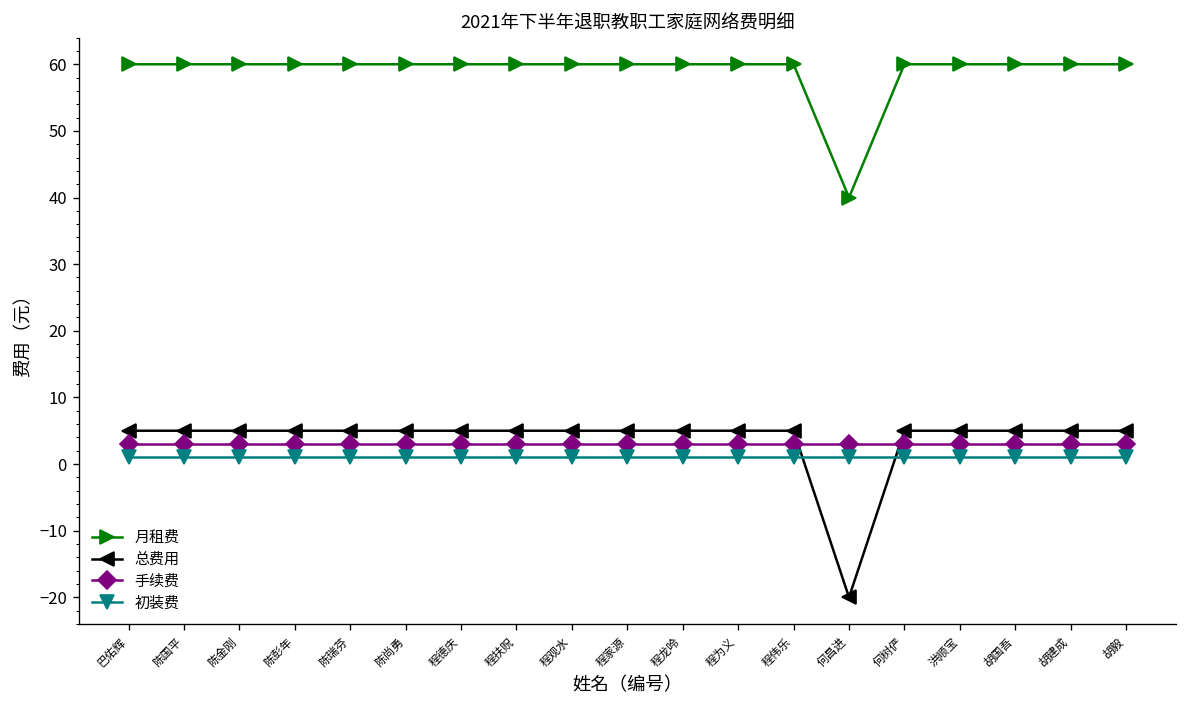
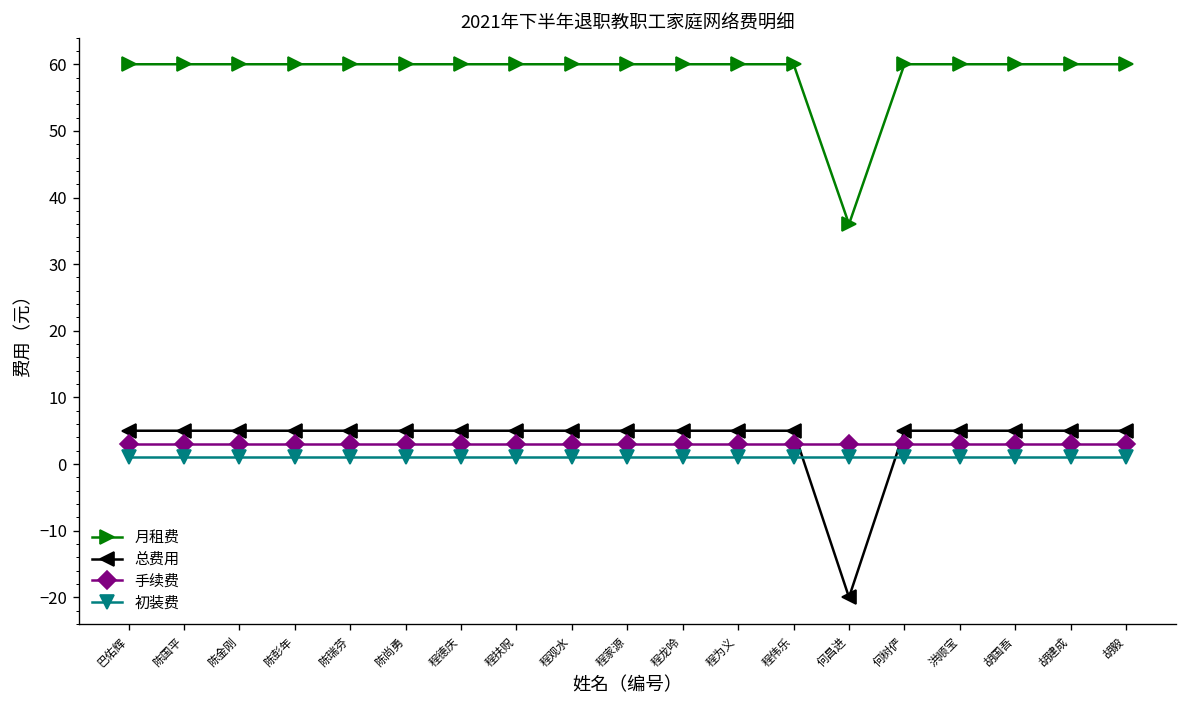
  {
    "月租费": {
      "巴佑辉": 60,
      "陈国平": 60,
      "陈金刚": 60,
      "陈彭年": 60,
      "陈瑞芬": 60,
      "陈尚勇": 60,
      "程德庆": 60,
      "程扶贶": 60,
      "程观水": 60,
      "程家源": 60,
      "程龙呤": 60,
      "程为义": 60,
      "程伟乐": 60,
-     "何昌进": 40,
+     "何昌进": 36,
      "何树俨": 60,
      "洪顺宝": 60,
      "胡国吾": 60,
      "胡建成": 60,
      "胡毅": 60
    },
    "总费用": {
      "巴佑辉": 5,
      "陈国平": 5,
      "陈金刚": 5,
      "陈彭年": 5,
      "陈瑞芬": 5,
      "陈尚勇": 5,
      "程德庆": 5,
      "程扶贶": 5,
      "程观水": 5,
      "程家源": 5,
      "程龙呤": 5,
      "程为义": 5,
      "程伟乐": 5,
      "何昌进": -20,
      "何树俨": 5,
      "洪顺宝": 5,
      "胡国吾": 5,
      "胡建成": 5,
      "胡毅": 5
    },
    "手续费": {
      "巴佑辉": 3,
      "陈国平": 3,
      "陈金刚": 3,
      "陈彭年": 3,
      "陈瑞芬": 3,
      "陈尚勇": 3,
      "程德庆": 3,
      "程扶贶": 3,
      "程观水": 3,
      "程家源": 3,
      "程龙呤": 3,
      "程为义": 3,
      "程伟乐": 3,
      "何昌进": 3,
      "何树俨": 3,
      "洪顺宝": 3,
      "胡国吾": 3,
      "胡建成": 3,
      "胡毅": 3
    },
    "初装费": {
      "巴佑辉": 1,
      "陈国平": 1,
      "陈金刚": 1,
      "陈彭年": 1,
      "陈瑞芬": 1,
      "陈尚勇": 1,
      "程德庆": 1,
      "程扶贶": 1,
      "程观水": 1,
      "程家源": 1,
      "程龙呤": 1,
      "程为义": 1,
      "程伟乐": 1,
      "何昌进": 1,
      "何树俨": 1,
      "洪顺宝": 1,
      "胡国吾": 1,
      "胡建成": 1,
      "胡毅": 1
    }
  }
